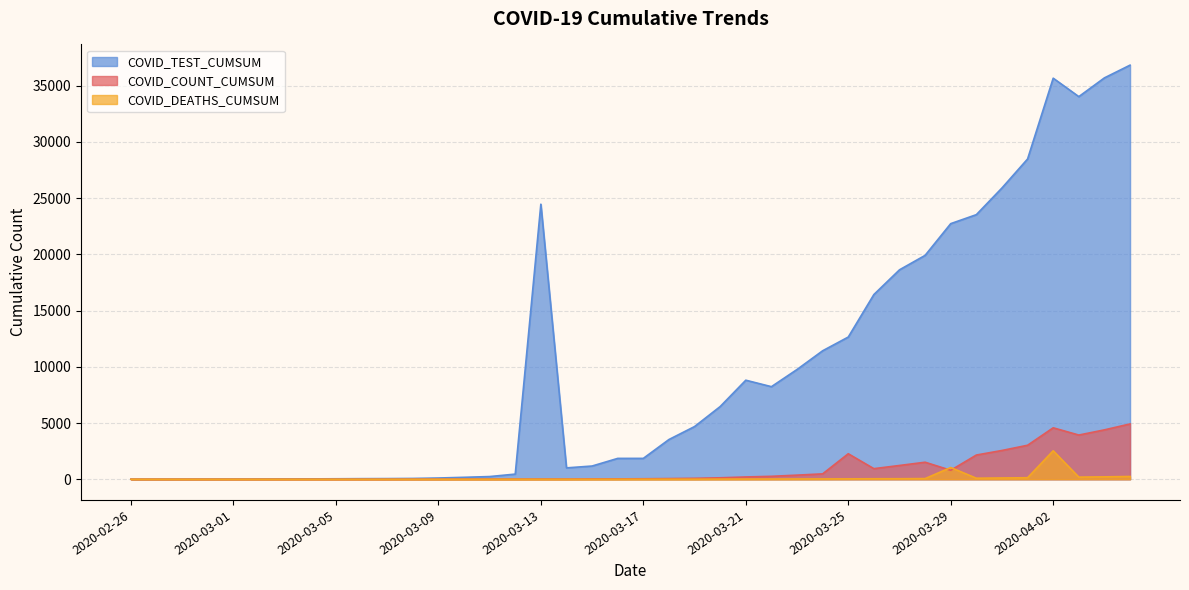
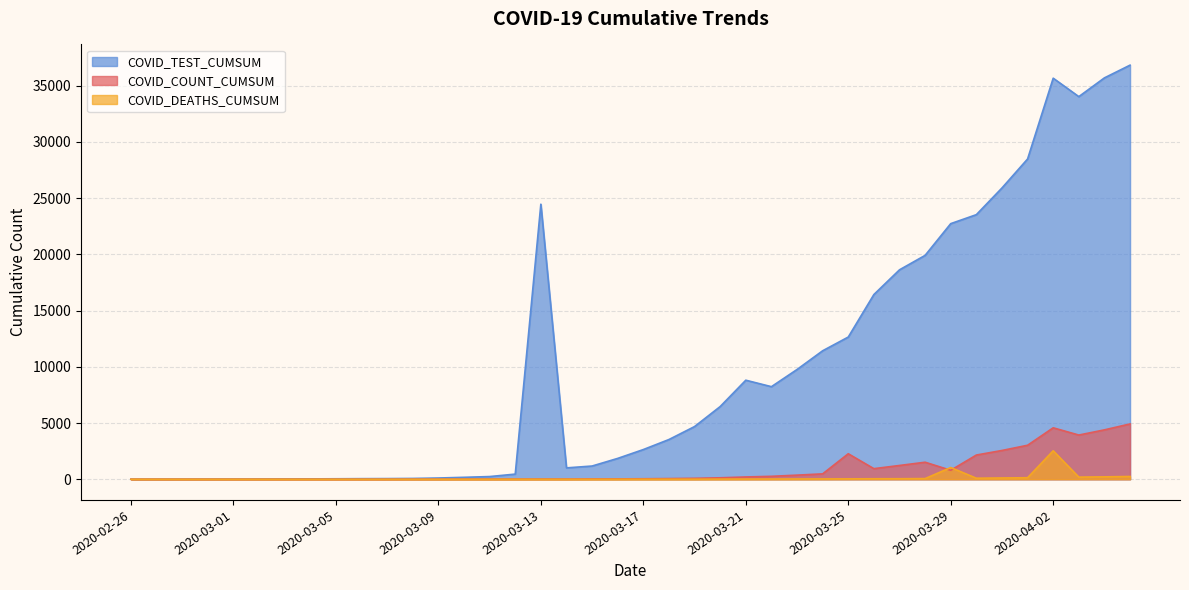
  {
    "COVID_TEST_CUMSUM": {
      "2020-03-13": 24500,
-     "2020-03-17": 1900,
+     "2020-03-17": 2600,
      "2020-03-21": 8800,
      "2020-03-25": 12600,
      "2020-03-29": 22700,
      "2020-04-02": 35700
    },
    "COVID_COUNT_CUMSUM": {
      "2020-03-25": 2300,
      "2020-03-29": 800,
      "2020-04-02": 4600
    },
    "COVID_DEATHS_CUMSUM": {
      "2020-03-25": 0,
      "2020-03-29": 1000,
      "2020-04-02": 2500
    }
  }
